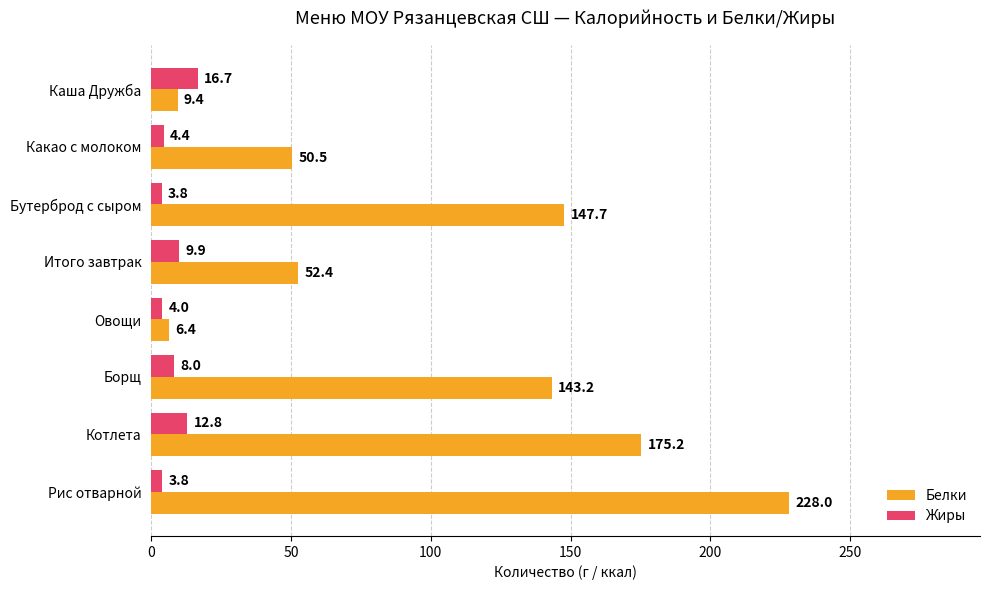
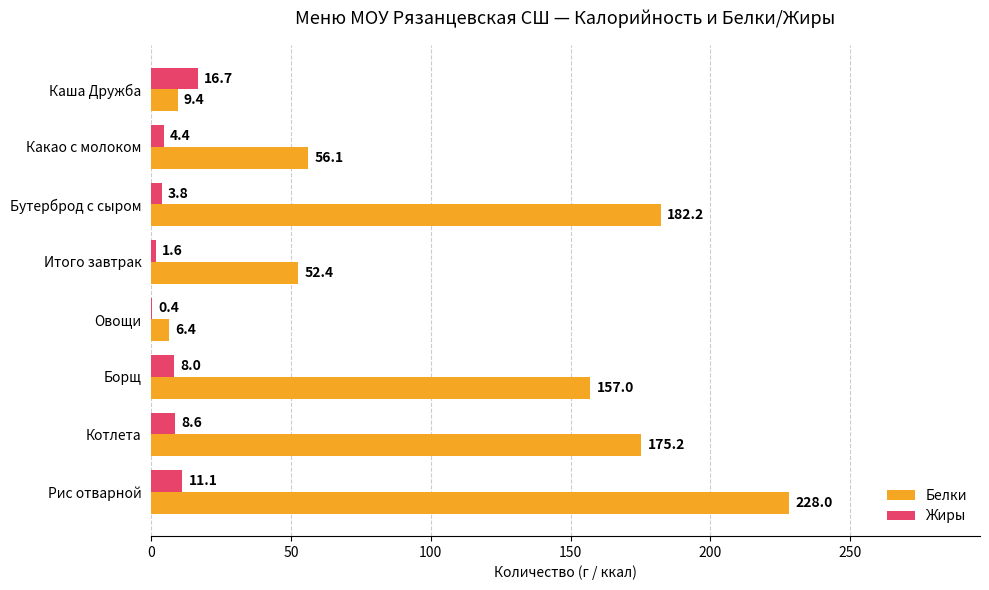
  {
    "Белки": {
      "Каша Дружба": 9.4,
-     "Какао с молоком": 50.5,
-     "Бутерброд с сыром": 147.7,
+     "Какао с молоком": 56.1,
+     "Бутерброд с сыром": 182.2,
      "Итого завтрак": 52.4,
      "Овощи": 6.4,
-     "Борщ": 143.2,
+     "Борщ": 157.0,
      "Котлета": 175.2,
      "Рис отварной": 228.0
    },
    "Жиры": {
      "Каша Дружба": 16.7,
      "Какао с молоком": 4.4,
      "Бутерброд с сыром": 3.8,
-     "Итого завтрак": 9.9,
-     "Овощи": 4.0,
+     "Итого завтрак": 1.6,
+     "Овощи": 0.4,
      "Борщ": 8.0,
-     "Котлета": 12.8,
-     "Рис отварной": 3.8
+     "Котлета": 8.6,
+     "Рис отварной": 11.1
    }
  }
